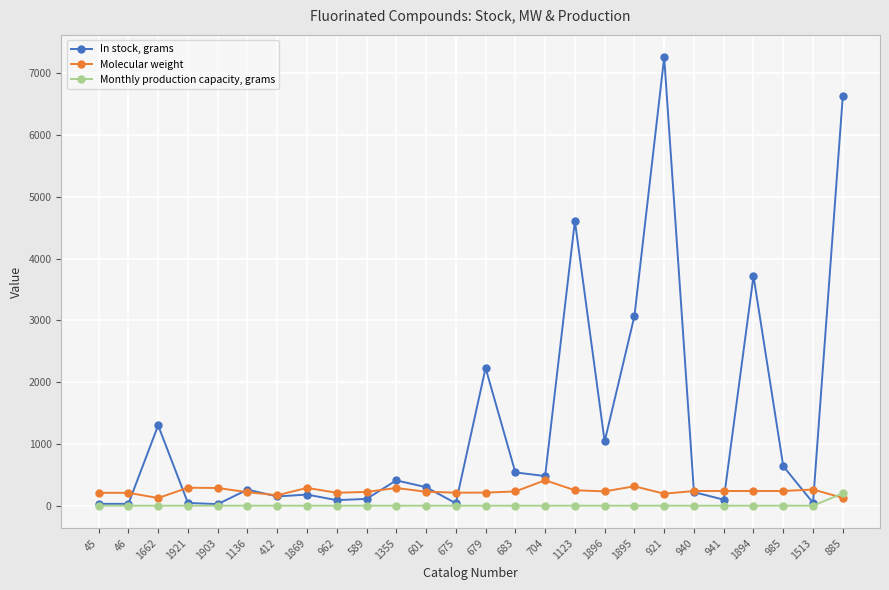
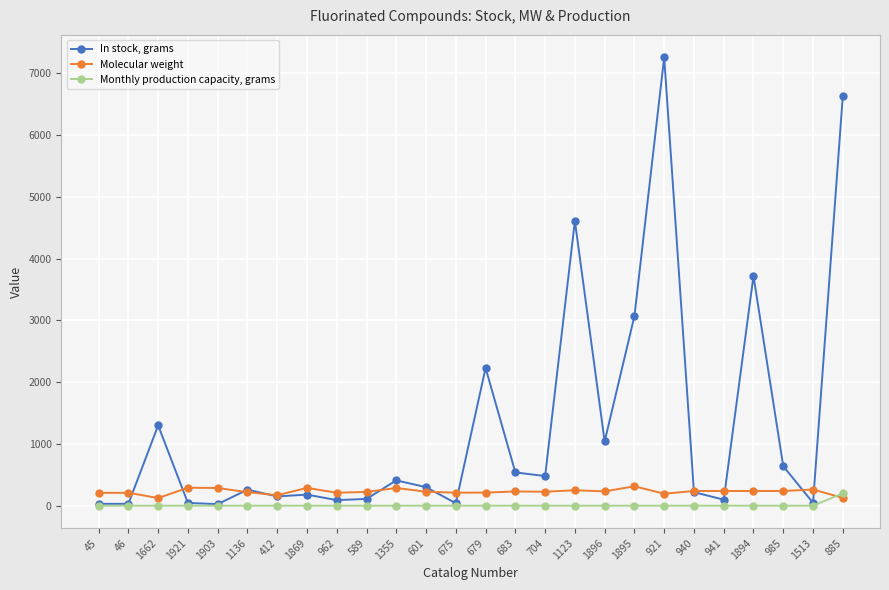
  {
    "In stock, grams": {
      "1662": 1300,
      "1921": 0,
      "1136": 300,
      "1869": 200,
      "962": 100,
      "589": 100,
      "1355": 400,
      "601": 300,
      "679": 2200,
      "683": 500,
      "704": 500,
      "1123": 4600,
      "1896": 1000,
      "1895": 3100,
      "921": 7300,
      "941": 100,
      "1894": 3700,
      "985": 600,
      "1513": 0,
      "885": 6600
    },
    "Molecular weight": {
      "45": 200,
      "46": 200,
      "1662": 100,
      "1921": 300,
      "1903": 300,
      "1136": 200,
      "1869": 300,
      "962": 200,
      "589": 200,
      "1355": 300,
      "601": 200,
      "675": 200,
      "679": 200,
      "683": 200,
-     "704": 400,
+     "704": 200,
      "1123": 300,
      "1896": 200,
      "1895": 300,
      "921": 200,
      "941": 200,
      "1894": 200,
      "985": 200,
      "1513": 300,
      "885": 100
    },
    "Monthly production capacity, grams": {
      "1662": 0,
      "1921": 0,
      "1136": 0,
      "412": 0,
      "1869": 0,
      "962": 0,
      "589": 0,
      "1355": 0,
      "601": 0,
      "679": 0,
      "683": 0,
      "704": 0,
      "1123": 0,
      "1896": 0,
      "1895": 0,
      "921": 0,
      "940": 0,
      "941": 0,
      "1894": 0,
      "985": 0,
      "1513": 0,
      "885": 200
    }
  }
